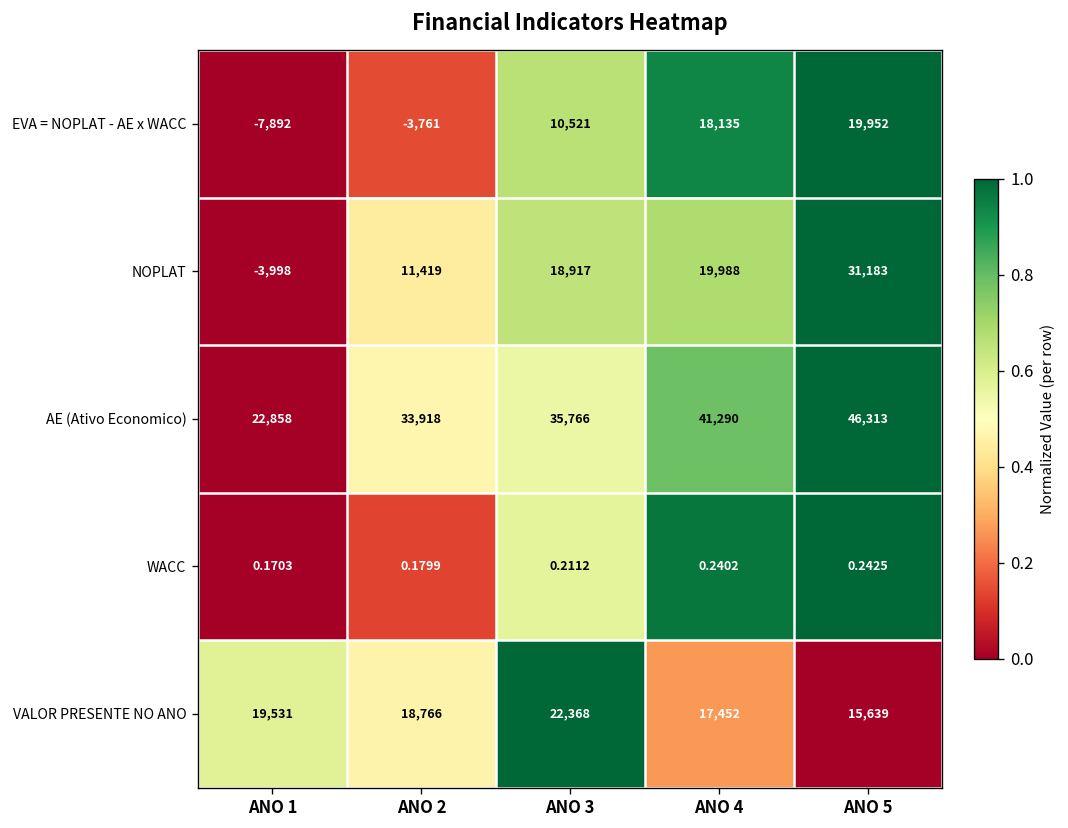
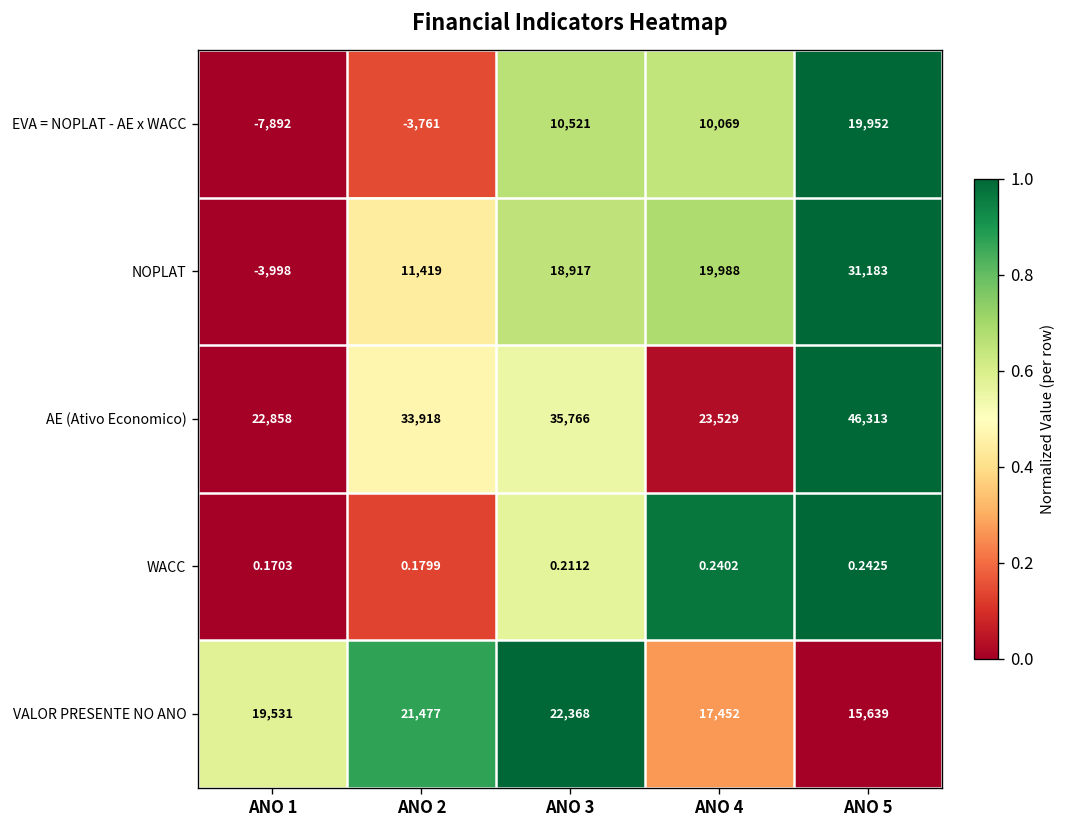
  {
    "EVA = NOPLAT - AE x WACC": {
      "ANO 1": "-7,892",
      "ANO 2": "-3,761",
      "ANO 3": "10,521",
-     "ANO 4": "18,135",
+     "ANO 4": "10,069",
      "ANO 5": "19,952"
    },
    "NOPLAT": {
      "ANO 1": "-3,998",
      "ANO 2": "11,419",
      "ANO 3": "18,917",
      "ANO 4": "19,988",
      "ANO 5": "31,183"
    },
    "AE (Ativo Economico)": {
      "ANO 1": "22,858",
      "ANO 2": "33,918",
      "ANO 3": "35,766",
-     "ANO 4": "41,290",
+     "ANO 4": "23,529",
      "ANO 5": "46,313"
    },
    "WACC": {
      "ANO 1": "0.1703",
      "ANO 2": "0.1799",
      "ANO 3": "0.2112",
      "ANO 4": "0.2402",
      "ANO 5": "0.2425"
    },
    "VALOR PRESENTE NO ANO": {
      "ANO 1": "19,531",
-     "ANO 2": "18,766",
+     "ANO 2": "21,477",
      "ANO 3": "22,368",
      "ANO 4": "17,452",
      "ANO 5": "15,639"
    }
  }
